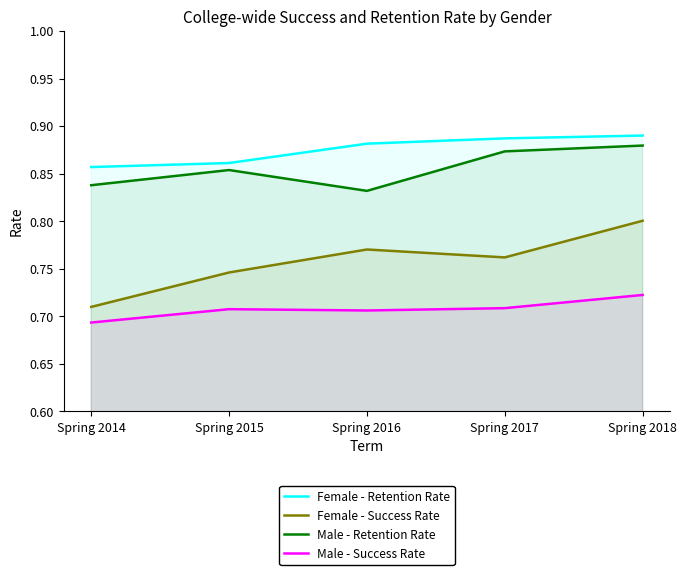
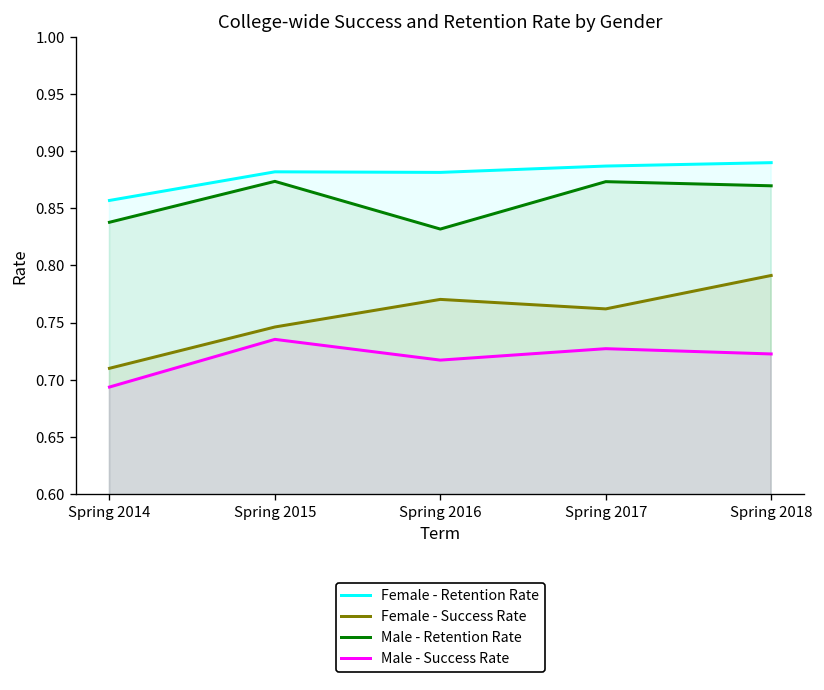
  {
    "Female - Retention Rate": {
      "Spring 2014": 0.86,
-     "Spring 2015": 0.86,
+     "Spring 2015": 0.88,
      "Spring 2016": 0.88,
      "Spring 2017": 0.89,
      "Spring 2018": 0.89
    },
    "Female - Success Rate": {
      "Spring 2014": 0.71,
      "Spring 2015": 0.75,
      "Spring 2016": 0.77,
      "Spring 2017": 0.76,
-     "Spring 2018": 0.80
+     "Spring 2018": 0.79
    },
    "Male - Retention Rate": {
      "Spring 2014": 0.84,
-     "Spring 2015": 0.85,
+     "Spring 2015": 0.87,
      "Spring 2016": 0.83,
      "Spring 2017": 0.87,
-     "Spring 2018": 0.88
+     "Spring 2018": 0.87
    },
    "Male - Success Rate": {
      "Spring 2014": 0.69,
-     "Spring 2015": 0.71,
-     "Spring 2016": 0.71,
-     "Spring 2017": 0.71,
+     "Spring 2015": 0.74,
+     "Spring 2016": 0.72,
+     "Spring 2017": 0.73,
      "Spring 2018": 0.72
    }
  }
